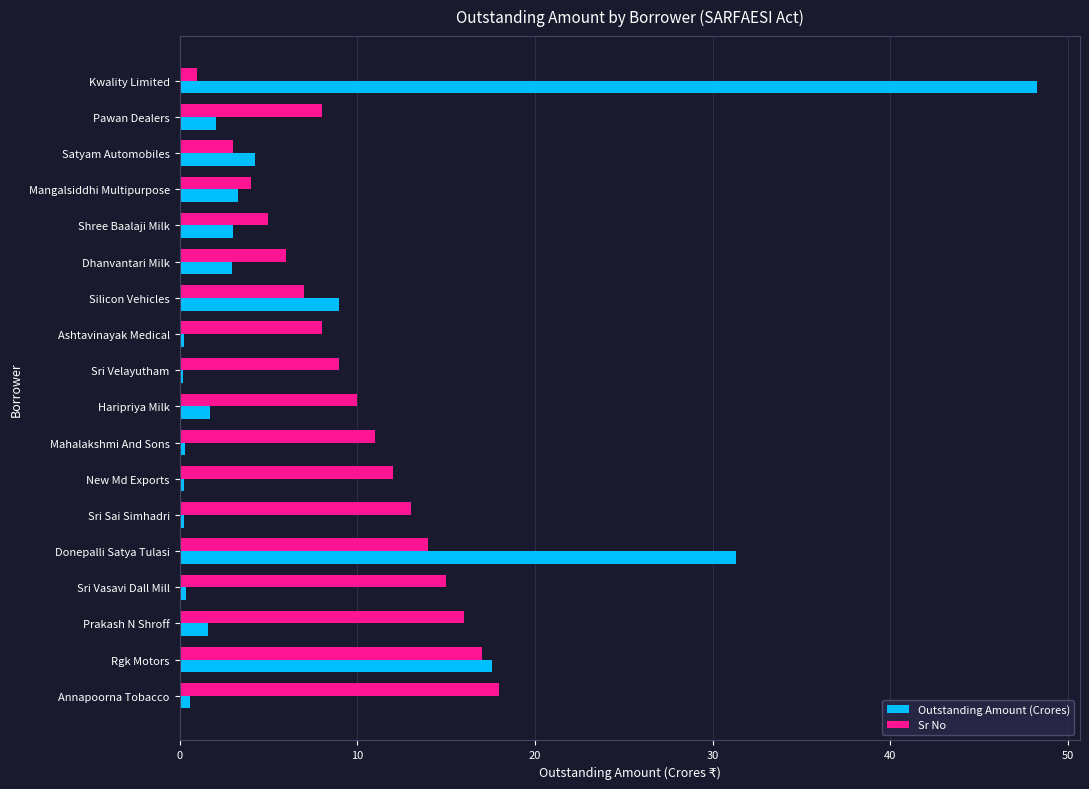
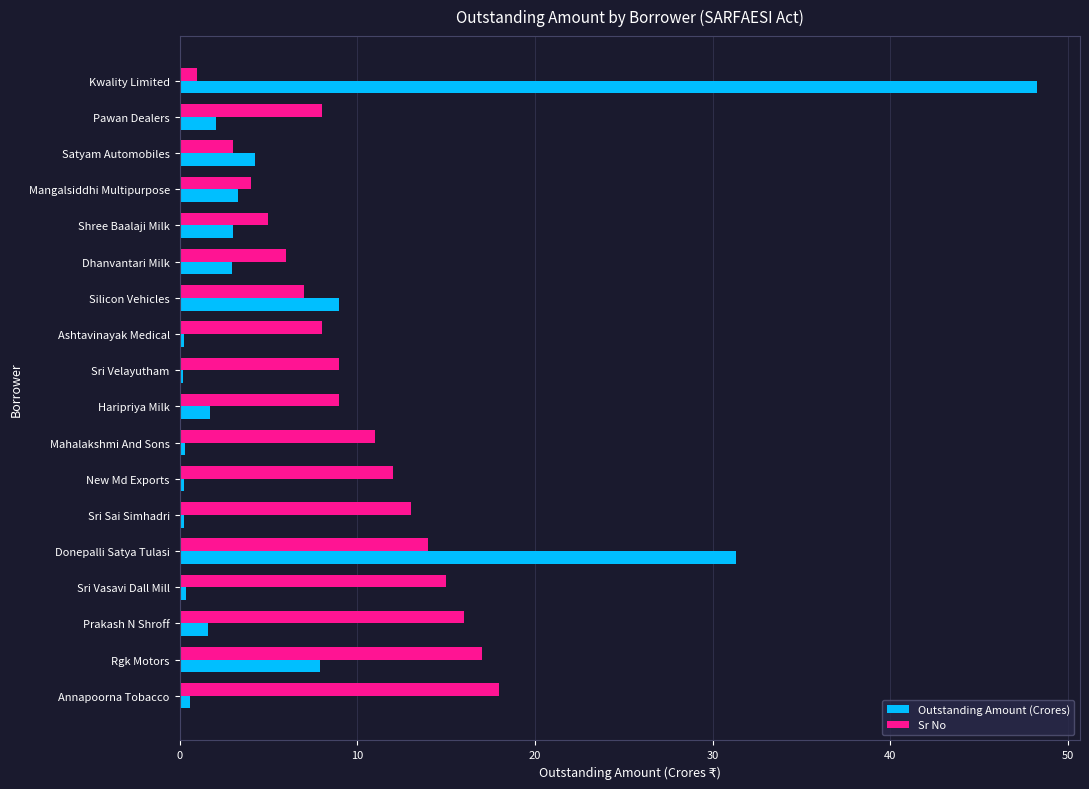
  {
    "Outstanding Amount (Crores)": {
      "Kwality Limited": 48.3,
      "Pawan Dealers": 2.1,
      "Satyam Automobiles": 4.3,
      "Mangalsiddhi Multipurpose": 3.3,
      "Shree Baalaji Milk": 3.0,
      "Dhanvantari Milk": 2.9,
      "Silicon Vehicles": 9.0,
      "Ashtavinayak Medical": 0.3,
      "Sri Velayutham": 0.2,
      "Haripriya Milk": 1.7,
      "Mahalakshmi And Sons": 0.3,
      "New Md Exports": 0.3,
      "Sri Sai Simhadri": 0.2,
      "Donepalli Satya Tulasi": 31.3,
      "Sri Vasavi Dall Mill": 0.4,
      "Prakash N Shroff": 1.6,
-     "Rgk Motors": 17.6,
+     "Rgk Motors": 7.9,
      "Annapoorna Tobacco": 0.6
    },
    "Sr No": {
      "Kwality Limited": 1,
      "Pawan Dealers": 8,
      "Satyam Automobiles": 3,
      "Mangalsiddhi Multipurpose": 4,
      "Shree Baalaji Milk": 5,
      "Dhanvantari Milk": 6,
      "Silicon Vehicles": 7,
      "Ashtavinayak Medical": 8,
      "Sri Velayutham": 9,
-     "Haripriya Milk": 10,
+     "Haripriya Milk": 9,
      "Mahalakshmi And Sons": 11,
      "New Md Exports": 12,
      "Sri Sai Simhadri": 13,
      "Donepalli Satya Tulasi": 14,
      "Sri Vasavi Dall Mill": 15,
      "Prakash N Shroff": 16,
      "Rgk Motors": 17,
      "Annapoorna Tobacco": 18
    }
  }
